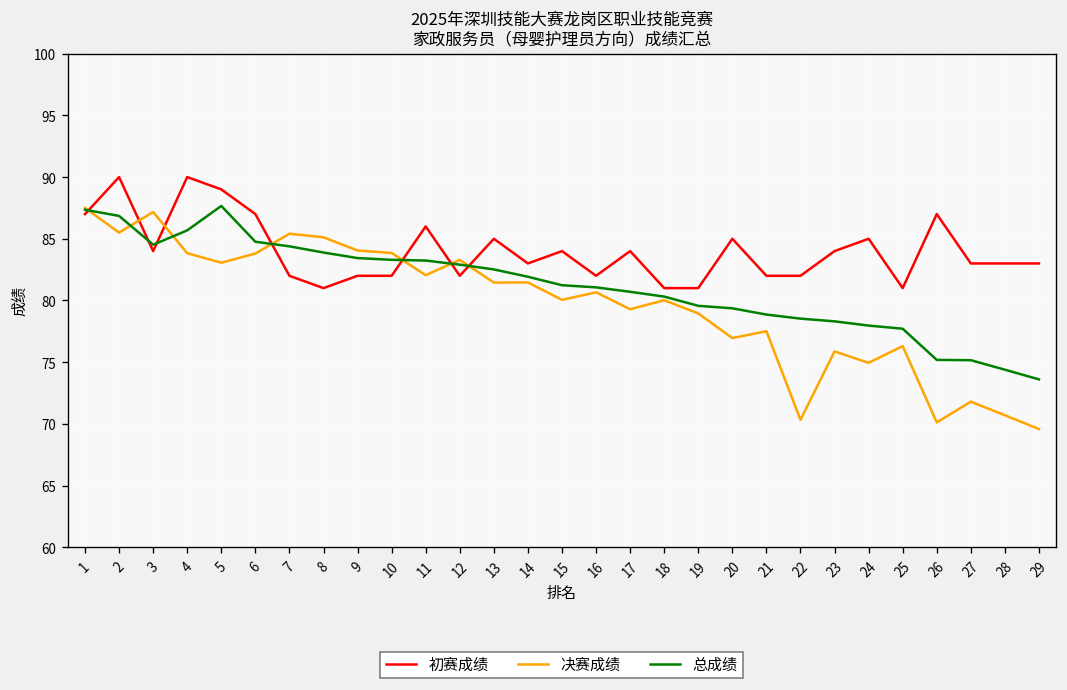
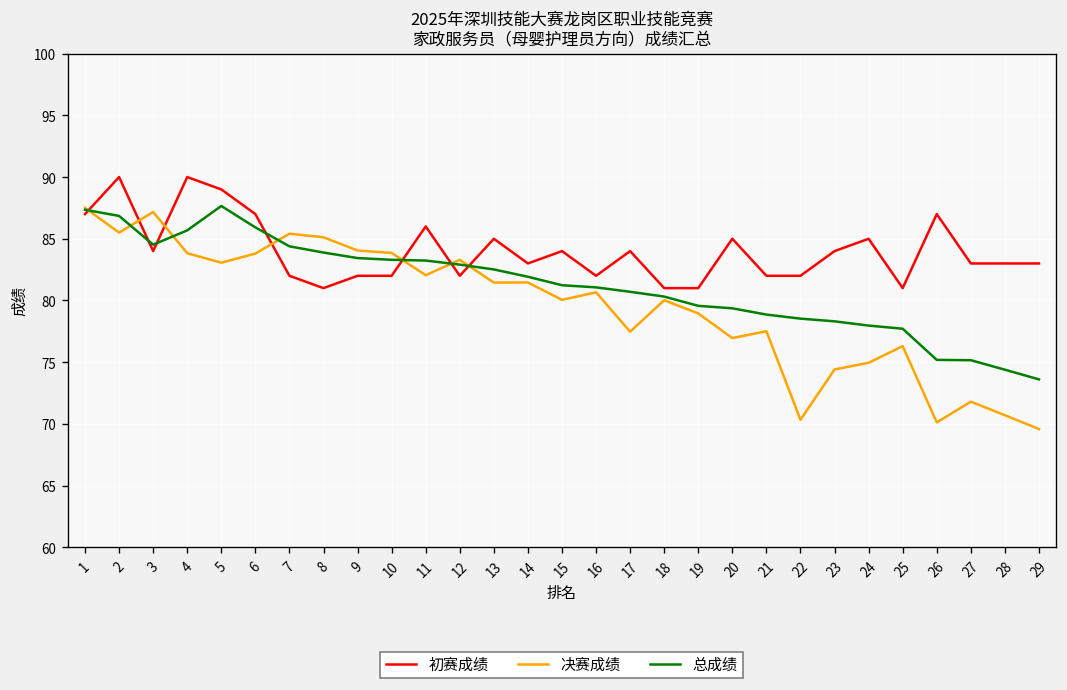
  {
    "初赛成绩": {
      "1": 87.0,
      "2": 90.0,
      "3": 84.0,
      "4": 90.0,
      "5": 89.0,
      "6": 87.0,
      "7": 82.0,
      "8": 81.0,
      "9": 82.0,
      "10": 82.0,
      "11": 86.0,
      "12": 82.0,
      "13": 85.0,
      "14": 83.0,
      "15": 84.0,
      "16": 82.0,
      "17": 84.0,
      "18": 81.0,
      "19": 81.0,
      "20": 85.0,
      "21": 82.0,
      "22": 82.0,
      "23": 84.0,
      "24": 85.0,
      "25": 81.0,
      "26": 87.0,
      "27": 83.0,
      "28": 83.0,
      "29": 83.0
    },
    "决赛成绩": {
      "2": 85.5,
      "3": 87.2,
      "4": 83.8,
      "5": 83.1,
      "6": 83.8,
      "7": 85.4,
      "8": 85.1,
      "9": 84.1,
      "10": 83.9,
      "11": 82.1,
      "12": 83.3,
      "13": 81.5,
      "14": 81.5,
      "15": 80.1,
      "16": 80.7,
-     "17": 79.3,
+     "17": 77.5,
      "18": 80.0,
      "19": 79.0,
      "20": 77.0,
      "21": 77.5,
      "22": 70.3,
-     "23": 75.9,
+     "23": 74.4,
      "24": 75.0,
      "25": 76.3,
      "26": 70.1,
      "27": 71.8,
      "28": 70.7,
      "29": 69.6
    },
    "总成绩": {
      "2": 86.9,
      "3": 84.5,
      "4": 85.7,
      "5": 87.7,
-     "6": 84.8,
+     "6": 85.9,
      "7": 84.4,
      "8": 83.9,
      "9": 83.4,
      "10": 83.3,
      "11": 83.2,
      "12": 82.9,
      "13": 82.5,
      "14": 81.9,
      "15": 81.2,
      "16": 81.1,
      "17": 80.7,
      "18": 80.3,
      "19": 79.6,
      "20": 79.4,
      "21": 78.9,
      "22": 78.5,
      "23": 78.3,
      "24": 78.0,
      "25": 77.7,
      "26": 75.2,
      "27": 75.2,
      "28": 74.4,
      "29": 73.6
    }
  }
